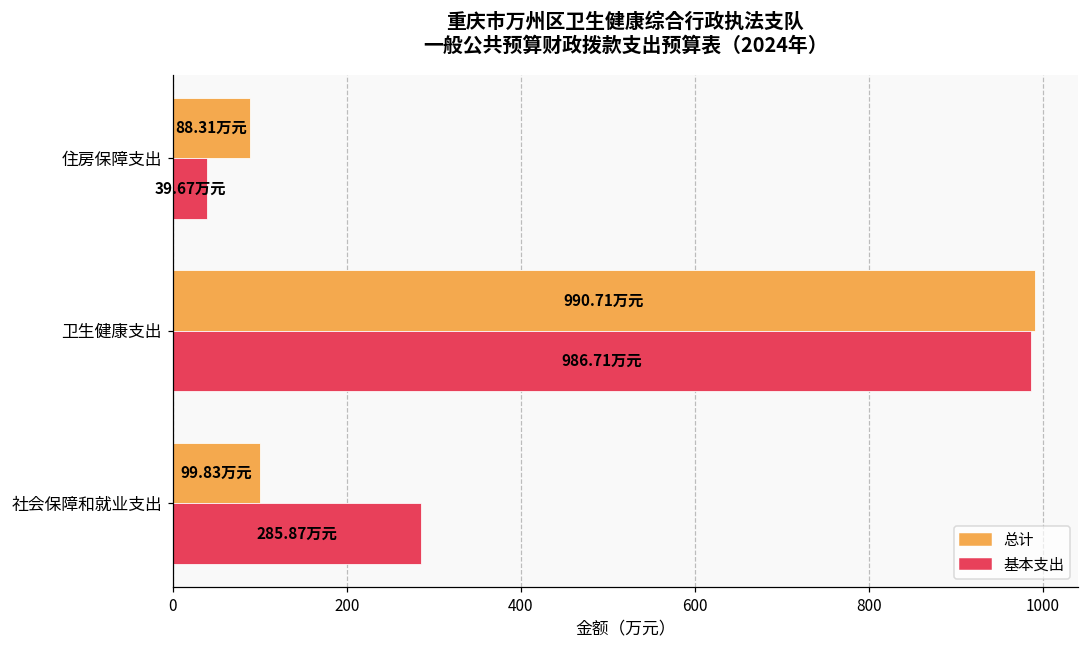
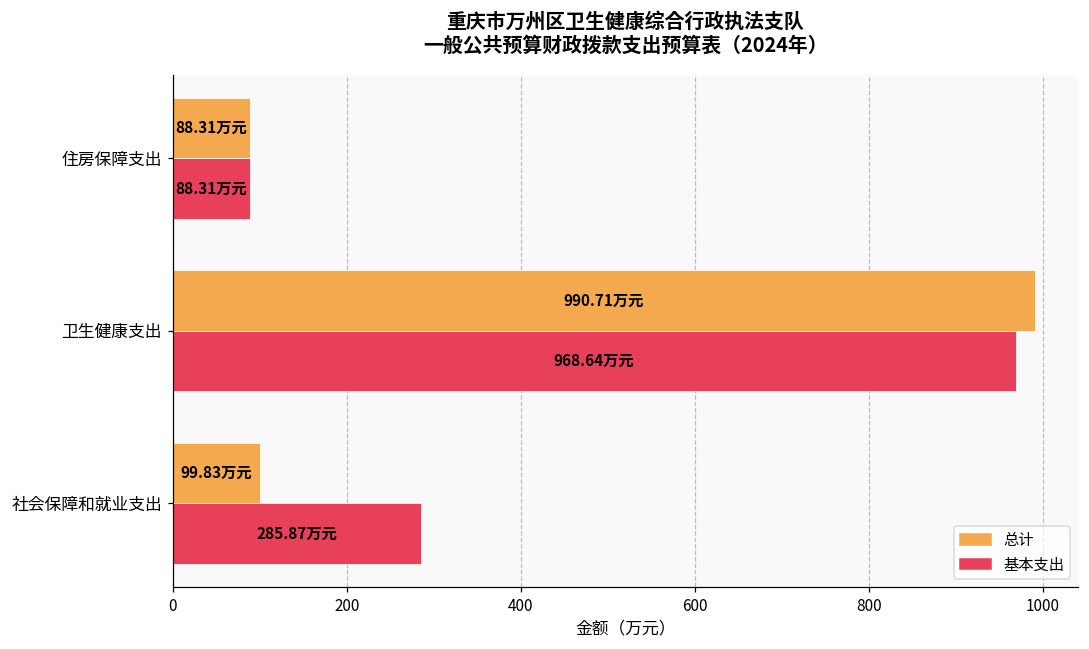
  {
    "总计": {
      "住房保障支出": 88.31,
      "卫生健康支出": 990.71,
      "社会保障和就业支出": 99.83
    },
    "基本支出": {
-     "住房保障支出": 39.67,
-     "卫生健康支出": 986.71,
+     "住房保障支出": 88.31,
+     "卫生健康支出": 968.64,
      "社会保障和就业支出": 285.87
    }
  }
